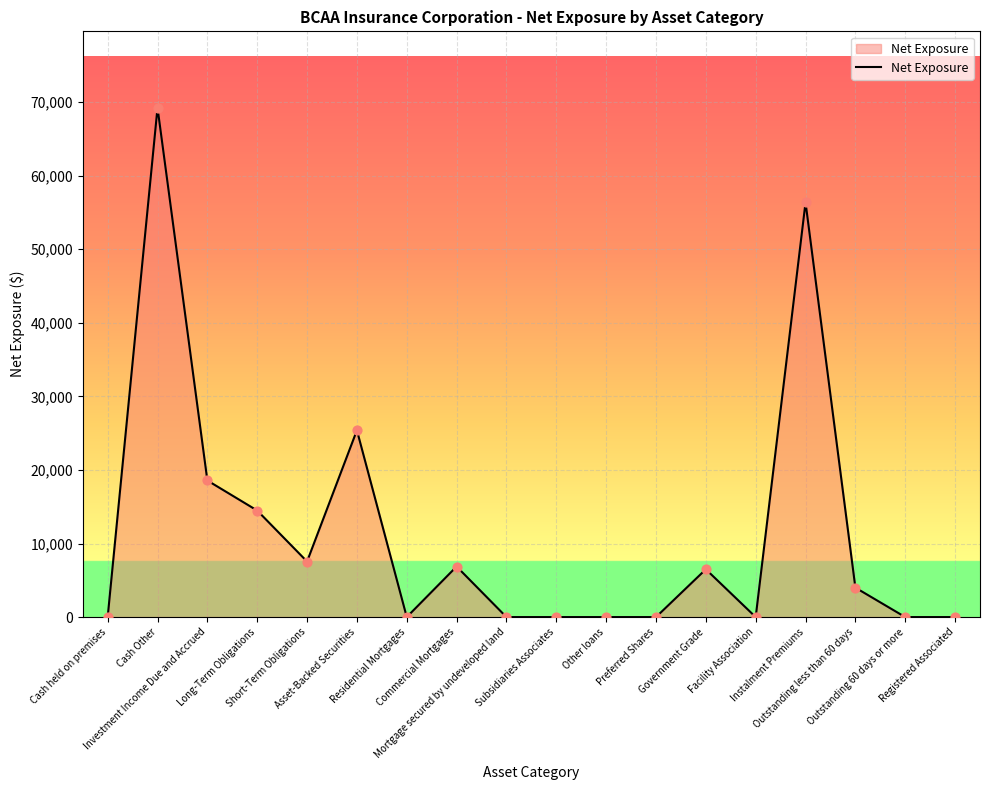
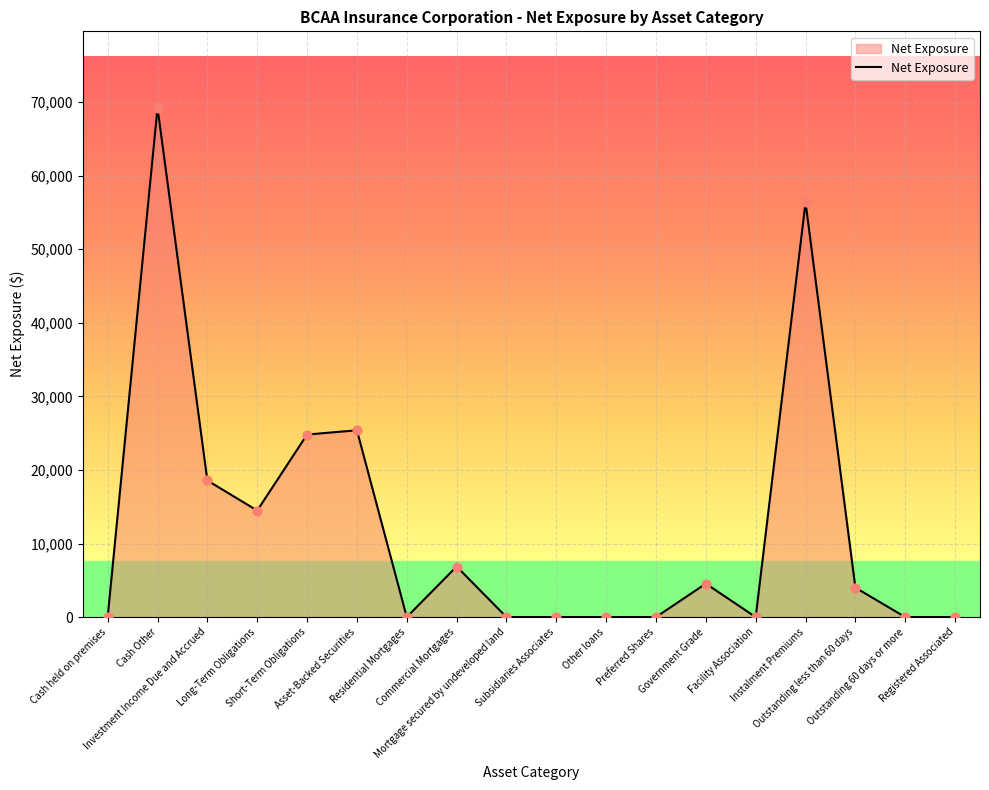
  {
    "Cash held on premises": "0",
    "Cash Other": "69,000",
    "Investment Income Due and Accrued": "19,000",
    "Long-Term Obligations": "14,000",
-   "Short-Term Obligations": "8,000",
+   "Short-Term Obligations": "25,000",
    "Asset-Backed Securities": "25,000",
    "Residential Mortgages": "0",
    "Commercial Mortgages": "7,000",
    "Mortgage secured by undeveloped land": "0",
    "Subsidiaries Associates": "0",
    "Other loans": "0",
    "Preferred Shares": "0",
-   "Government Grade": "6,000",
+   "Government Grade": "5,000",
    "Facility Association": "0",
    "Instalment Premiums": "56,000",
    "Outstanding less than 60 days": "4,000",
    "Outstanding 60 days or more": "0",
    "Registered Associated": "0"
  }
